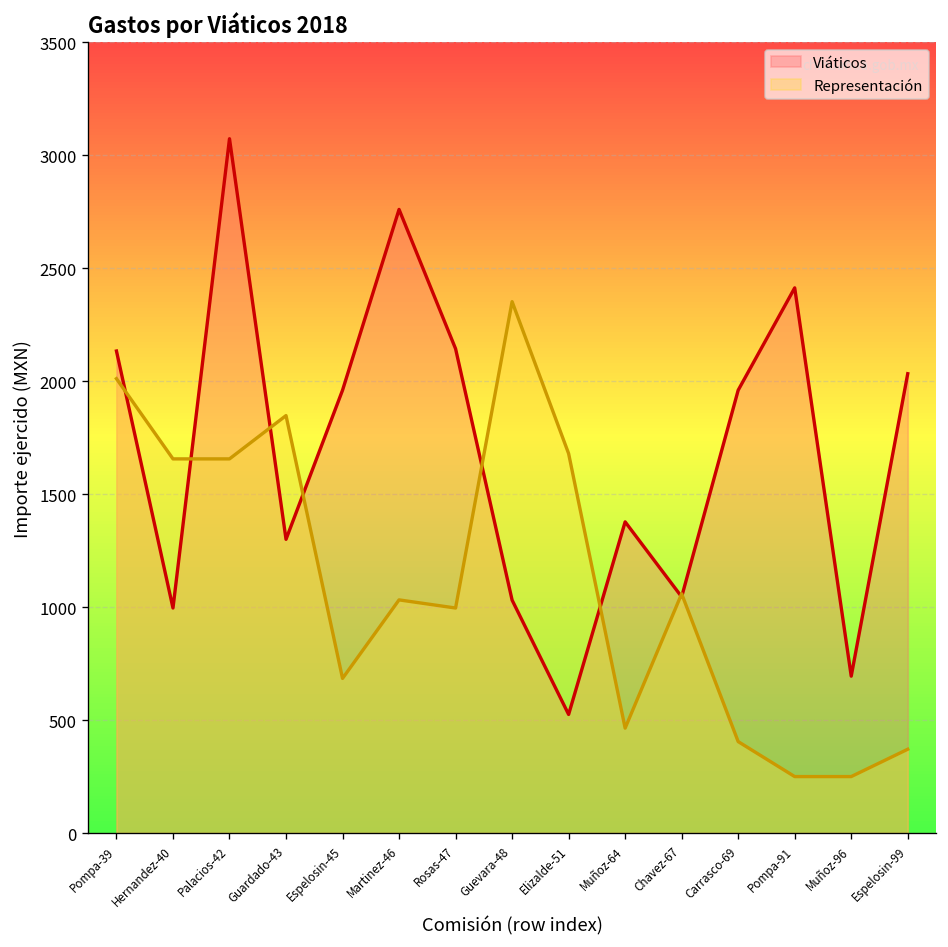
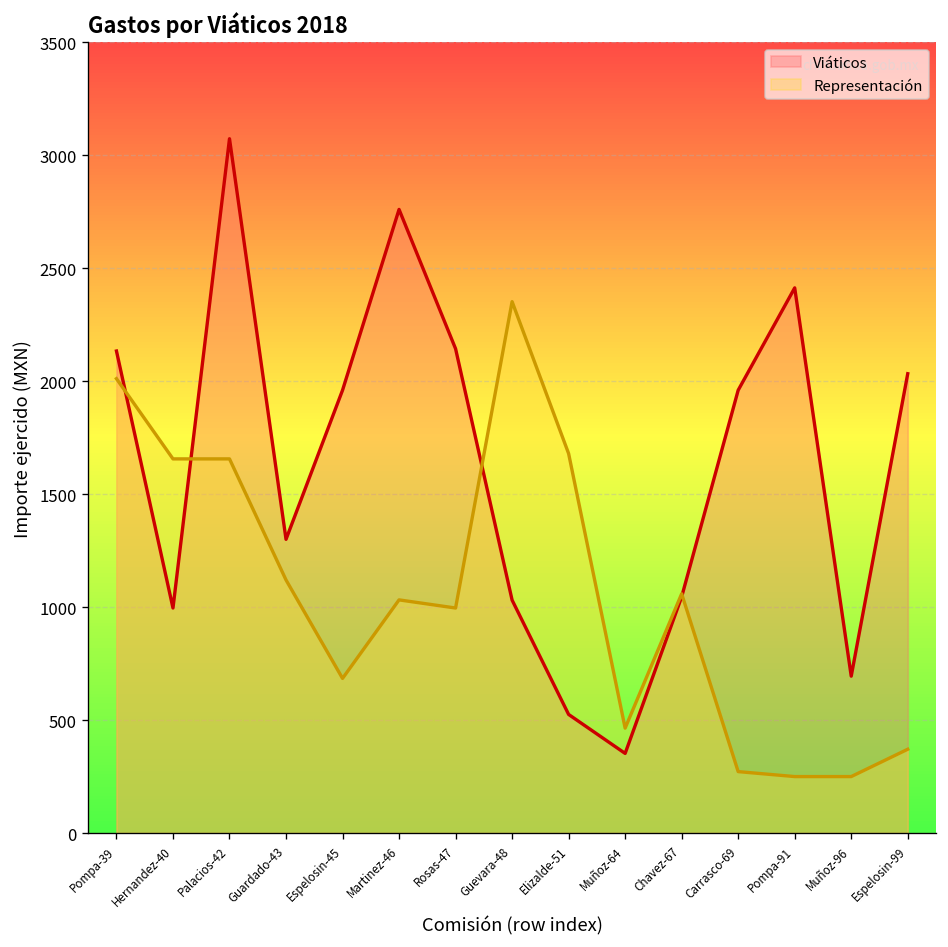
  {
    "Viáticos": {
      "Pompa-39": 2130,
      "Hernandez-40": 1000,
      "Palacios-42": 3070,
      "Guardado-43": 1300,
      "Espelosin-45": 1960,
      "Martinez-46": 2760,
      "Rosas-47": 2140,
      "Guevara-48": 1030,
      "Elizalde-51": 530,
-     "Muñoz-64": 1380,
+     "Muñoz-64": 350,
      "Carrasco-69": 1960,
      "Pompa-91": 2410,
      "Muñoz-96": 690,
      "Espelosin-99": 2030
    },
    "Representación": {
      "Pompa-39": 2010,
      "Hernandez-40": 1660,
      "Palacios-42": 1660,
-     "Guardado-43": 1850,
+     "Guardado-43": 1120,
      "Espelosin-45": 680,
      "Martinez-46": 1030,
      "Rosas-47": 1000,
      "Guevara-48": 2350,
      "Elizalde-51": 1680,
      "Muñoz-64": 460,
-     "Carrasco-69": 400,
+     "Carrasco-69": 270,
      "Pompa-91": 250,
      "Muñoz-96": 250,
      "Espelosin-99": 370
    }
  }
